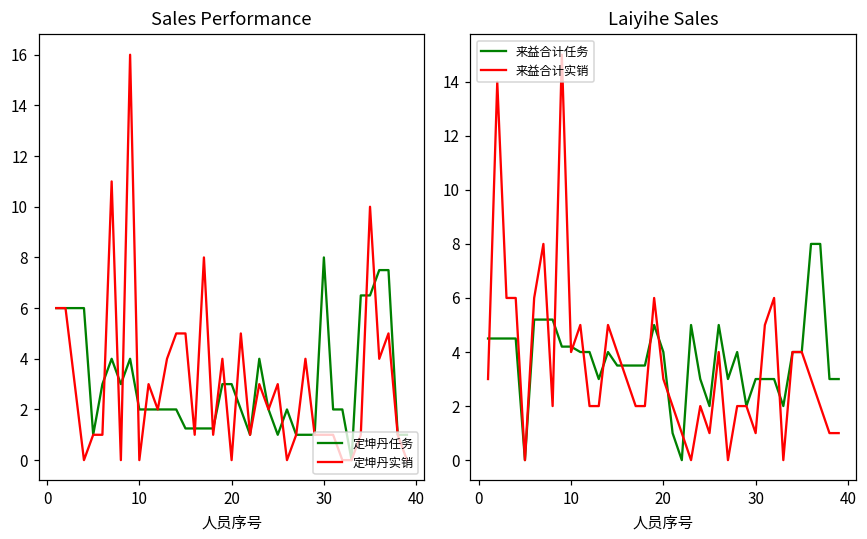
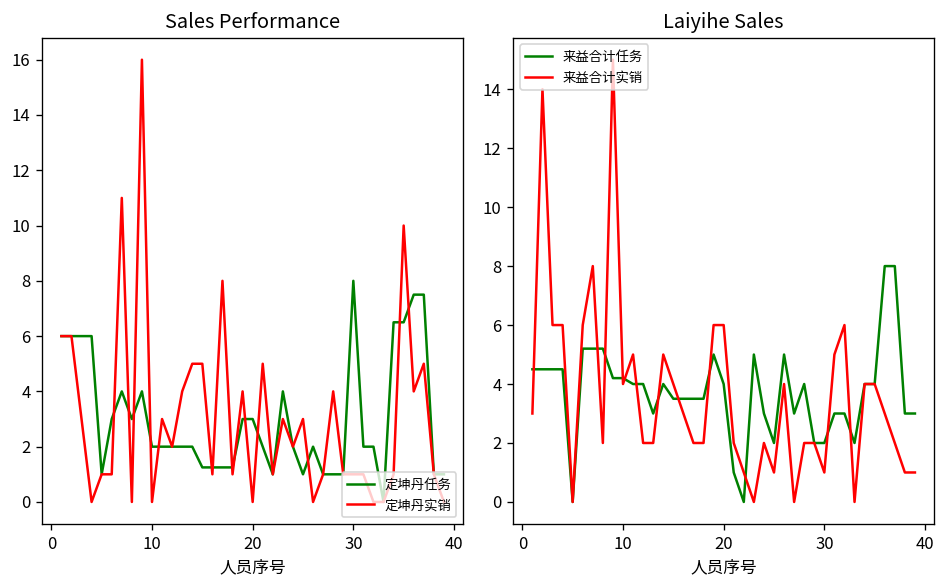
  {
    "Sales Performance": {
      "定坤丹任务": {
        "10": 2.0,
        "20": 3.0,
        "30": 8.0
      },
      "定坤丹实销": {
        "10": 0.0,
        "20": 0.0,
        "30": 1.0
      }
    },
    "Laiyihe Sales": {
      "来益合计任务": {
        "10": 4.2,
        "20": 4,
-       "30": 3
+       "30": 2
      },
      "来益合计实销": {
        "10": 4,
-       "20": 3,
+       "20": 6,
        "30": 1
      }
    }
  }
